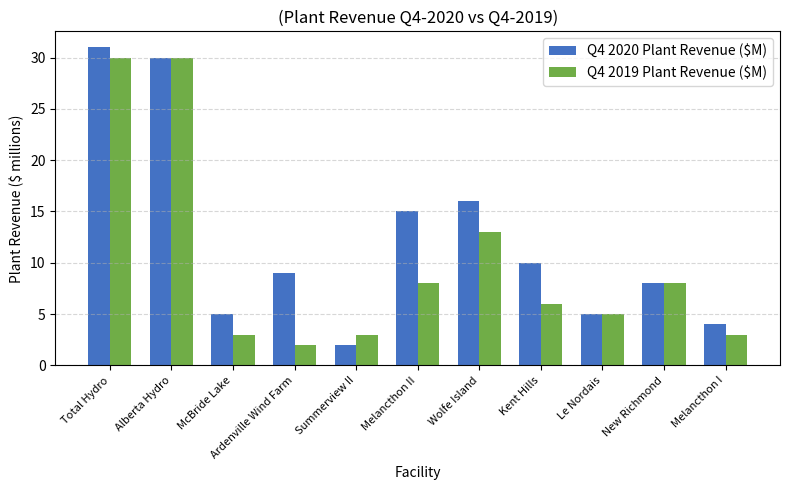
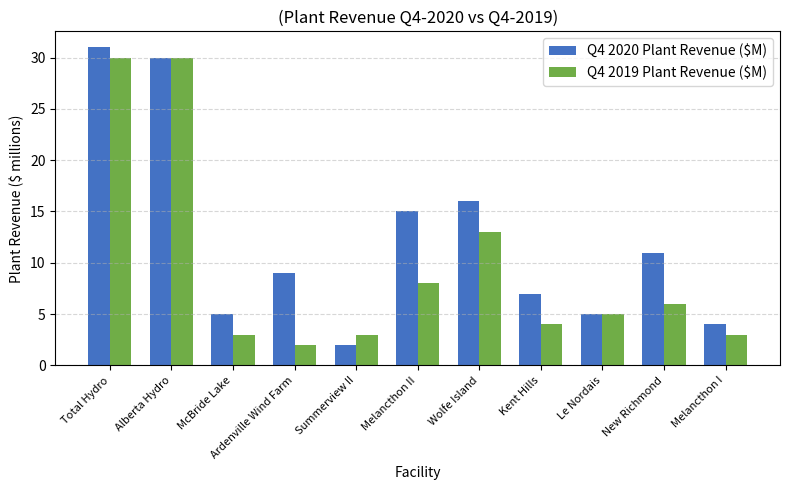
  {
    "Q4 2020 Plant Revenue ($M)": {
      "Total Hydro": 31,
      "Alberta Hydro": 30,
      "McBride Lake": 5,
      "Ardenville Wind Farm": 9,
      "Summerview II": 2,
      "Melancthon II": 15,
      "Wolfe Island": 16,
-     "Kent Hills": 10,
+     "Kent Hills": 7,
      "Le Nordais": 5,
-     "New Richmond": 8,
+     "New Richmond": 11,
      "Melancthon I": 4
    },
    "Q4 2019 Plant Revenue ($M)": {
      "Total Hydro": 30,
      "Alberta Hydro": 30,
      "McBride Lake": 3,
      "Ardenville Wind Farm": 2,
      "Summerview II": 3,
      "Melancthon II": 8,
      "Wolfe Island": 13,
-     "Kent Hills": 6,
+     "Kent Hills": 4,
      "Le Nordais": 5,
-     "New Richmond": 8,
+     "New Richmond": 6,
      "Melancthon I": 3
    }
  }
